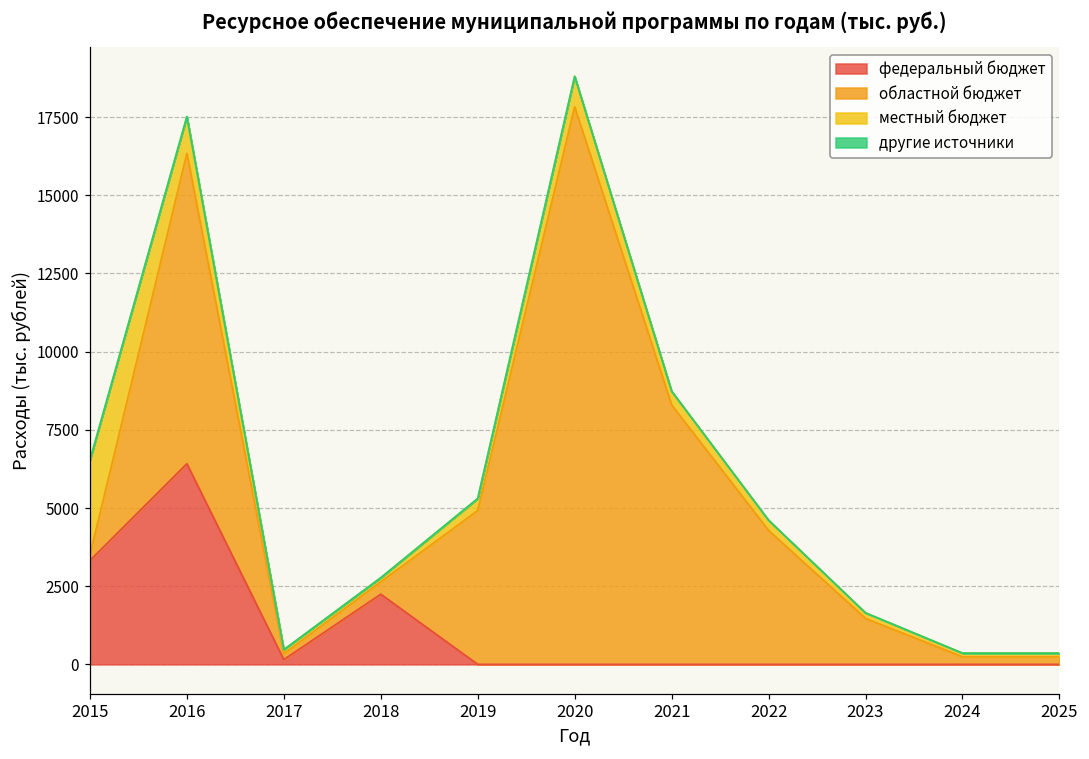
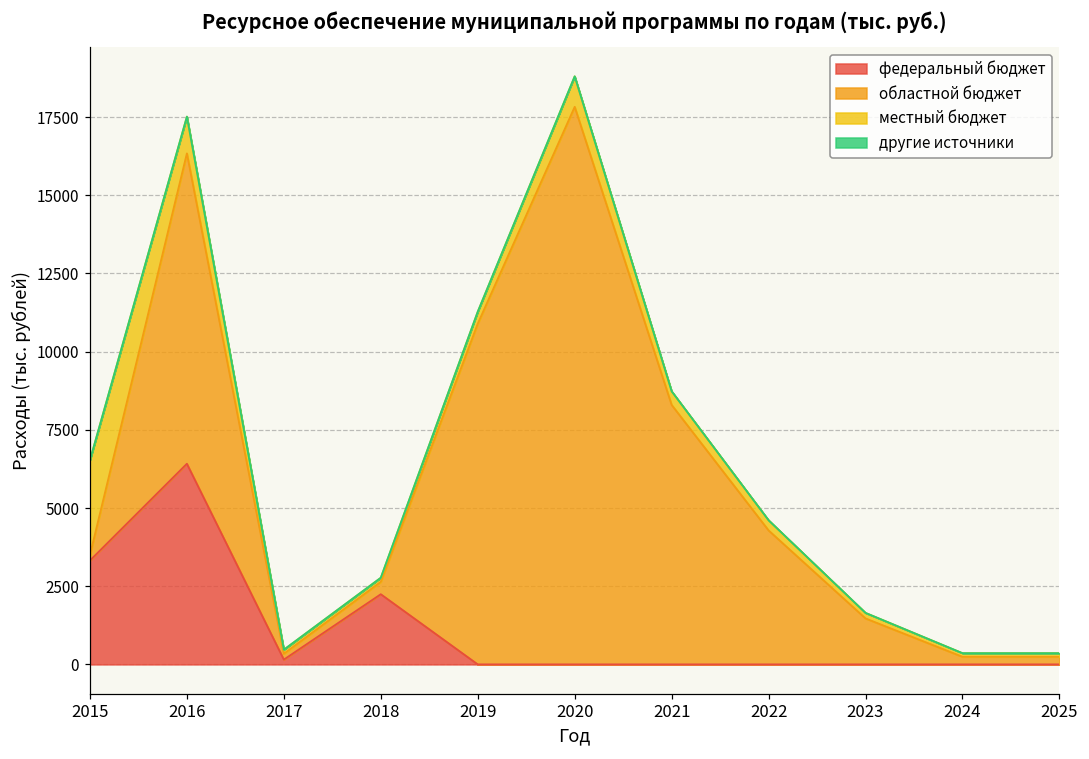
  {
    "федеральный бюджет": {
      "2015": 3300,
      "2016": 6400,
      "2017": 200,
      "2018": 2200,
      "2019": 0,
      "2020": 0,
      "2021": 0,
      "2022": 0,
      "2023": 0,
      "2024": 0,
      "2025": 0
    },
    "областной бюджет": {
      "2015": 200,
      "2016": 9900,
      "2017": 200,
      "2018": 400,
-     "2019": 4900,
+     "2019": 10900,
      "2020": 17800,
      "2021": 8300,
      "2022": 4300,
      "2023": 1500,
      "2024": 200,
      "2025": 200
    }
  }
